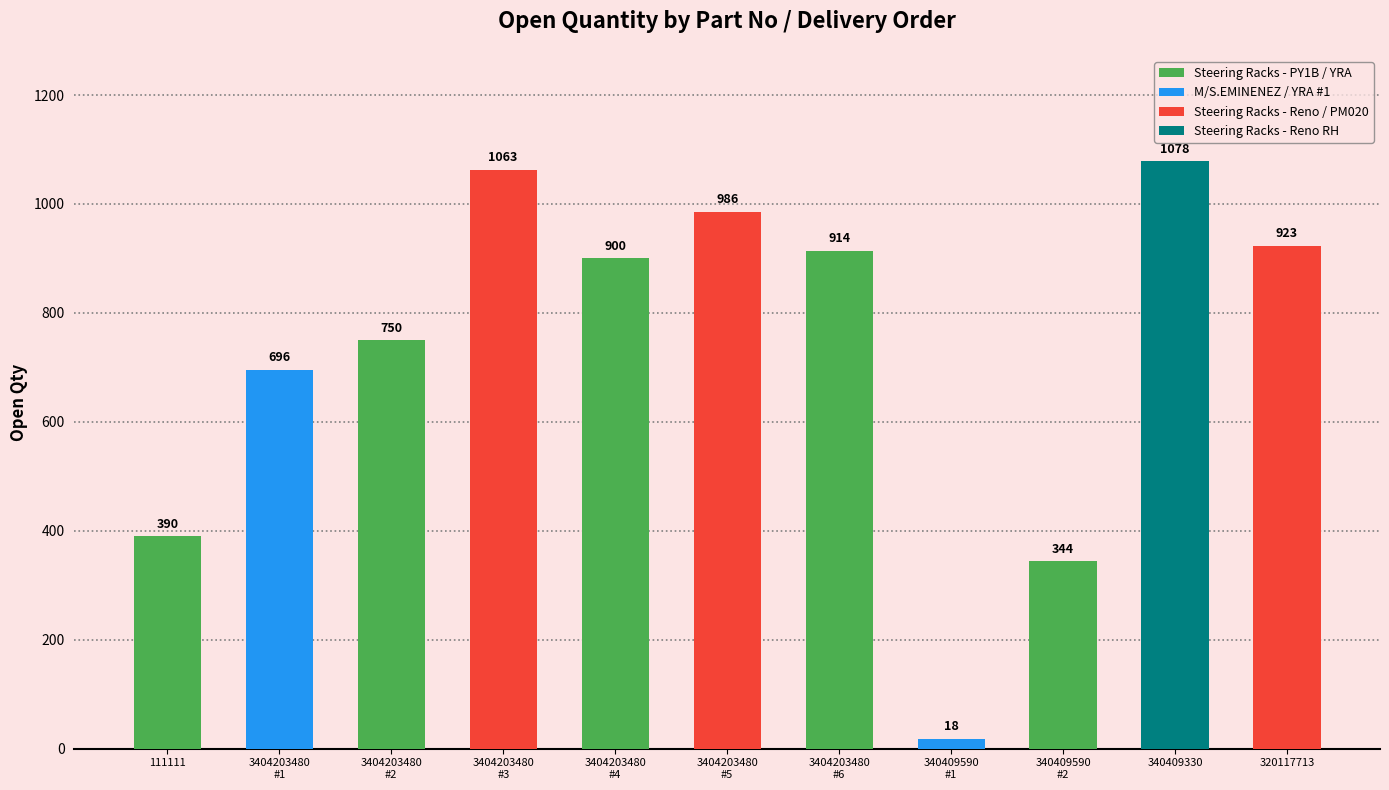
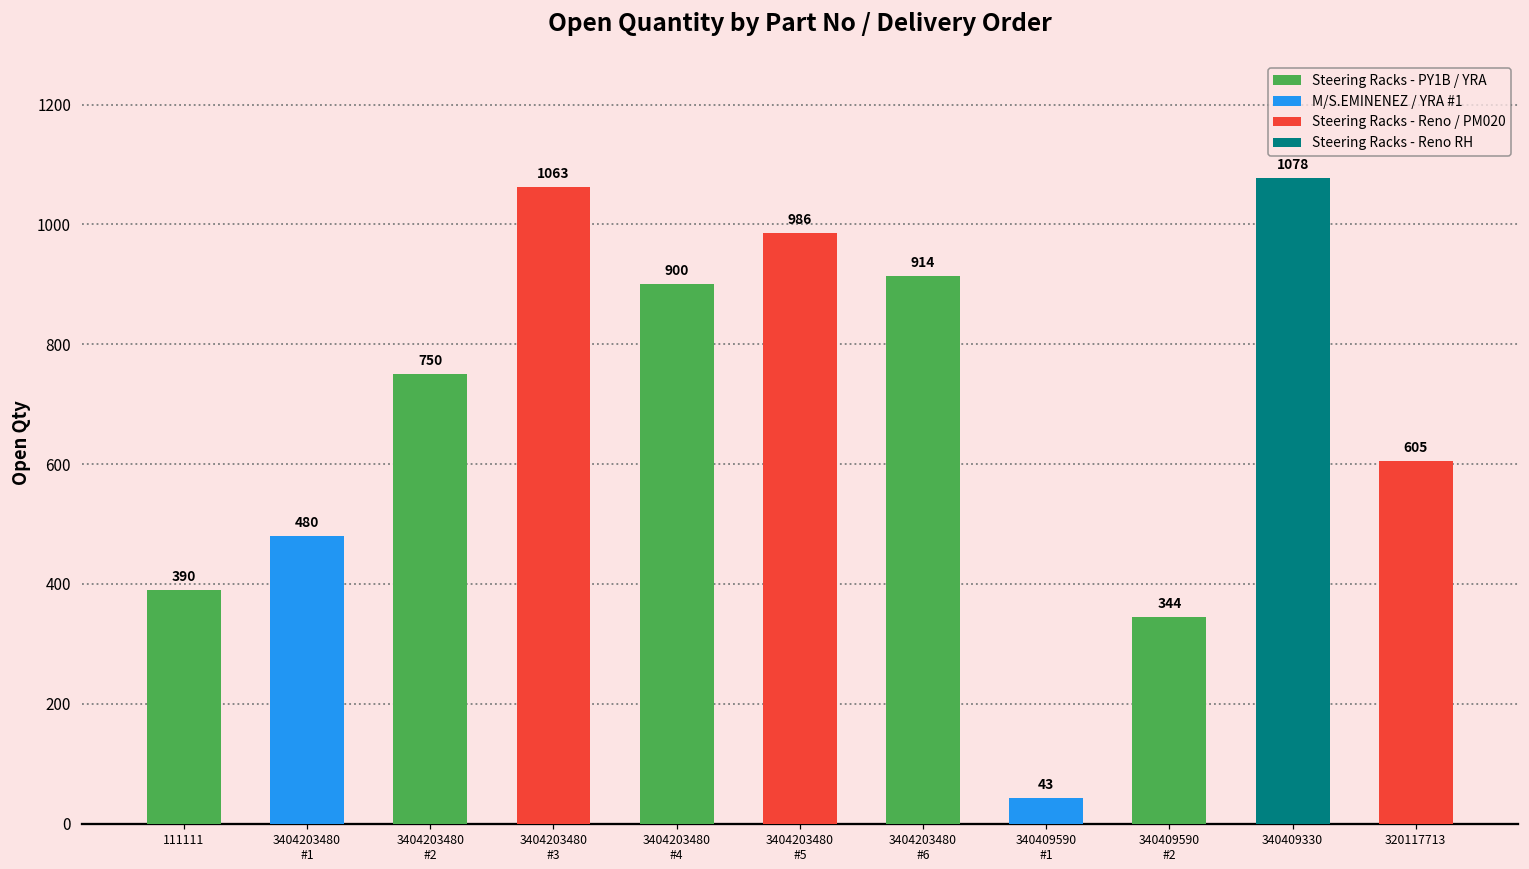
  {
    "111111": 390,
-   "3404203480 #1": 696,
+   "3404203480 #1": 480,
    "3404203480 #2": 750,
    "3404203480 #3": 1063,
    "3404203480 #4": 900,
    "3404203480 #5": 986,
    "3404203480 #6": 914,
-   "340409590 #1": 18,
+   "340409590 #1": 43,
    "340409590 #2": 344,
    "340409330": 1078,
-   "320117713": 923
+   "320117713": 605
  }
